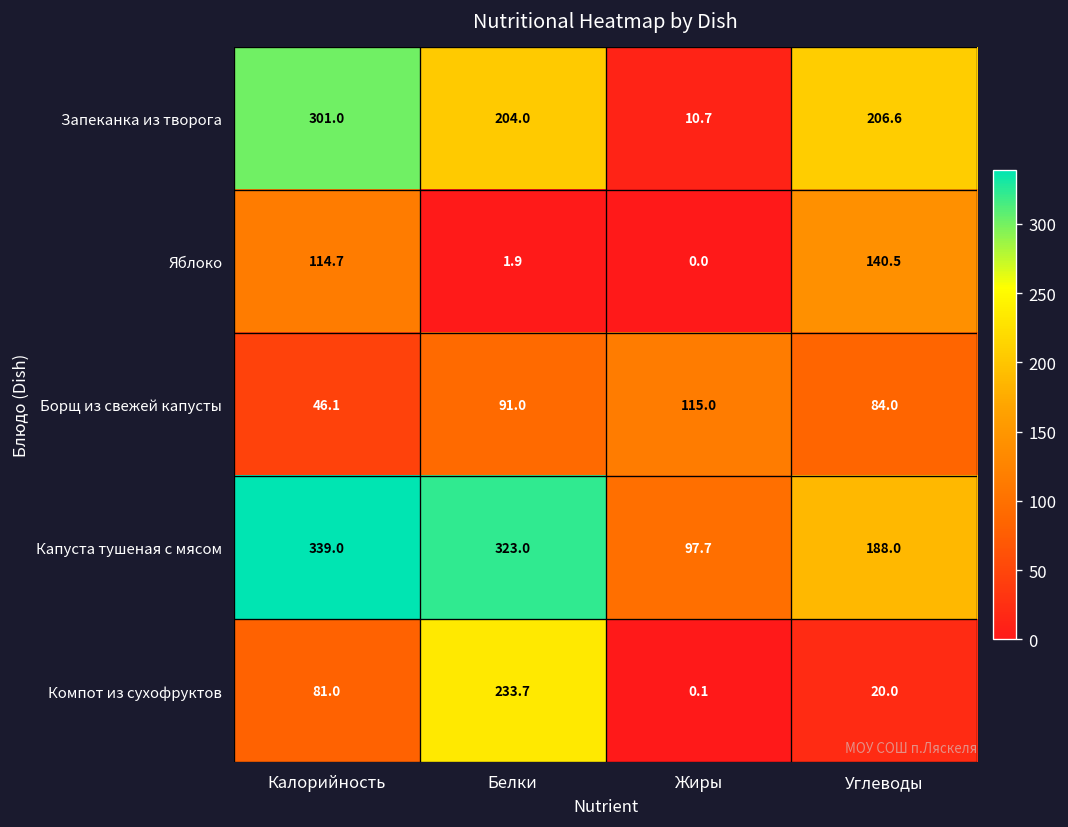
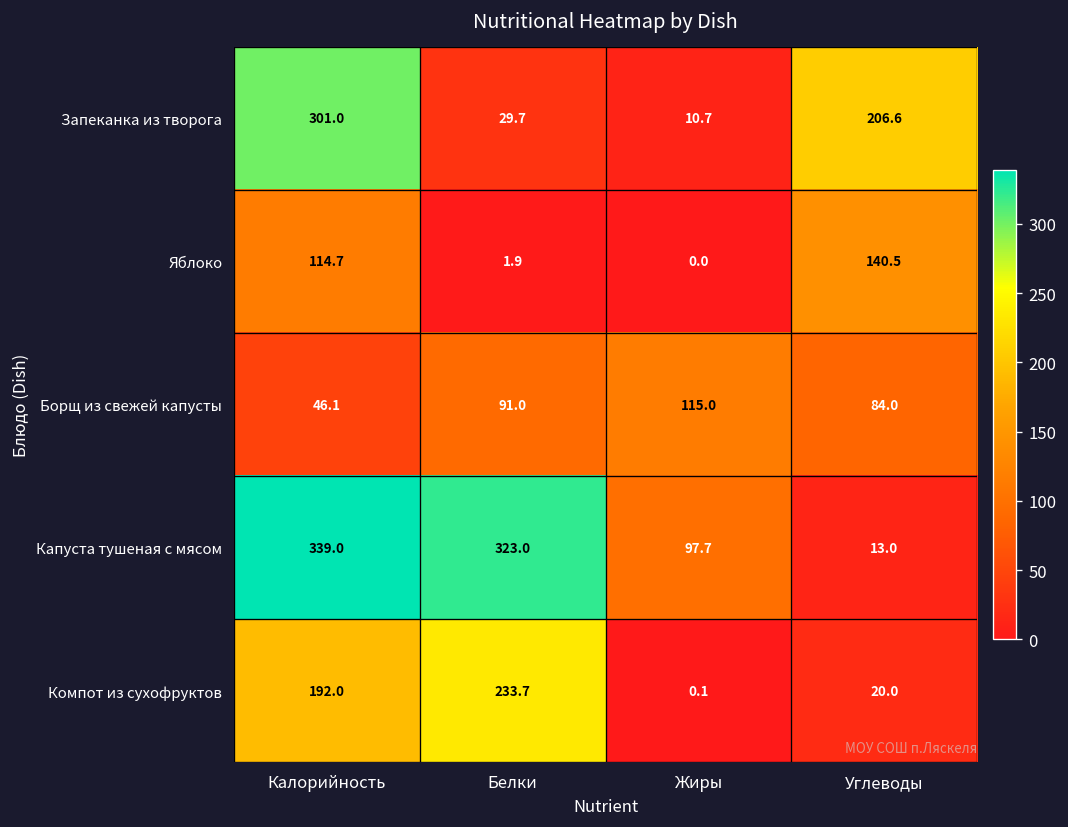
  {
    "Запеканка из творога": {
      "Калорийность": 301.0,
-     "Белки": 204.0,
+     "Белки": 29.7,
      "Жиры": 10.7,
      "Углеводы": 206.6
    },
    "Яблоко": {
      "Калорийность": 114.7,
      "Белки": 1.9,
      "Жиры": 0.0,
      "Углеводы": 140.5
    },
    "Борщ из свежей капусты": {
      "Калорийность": 46.1,
      "Белки": 91.0,
      "Жиры": 115.0,
      "Углеводы": 84.0
    },
    "Капуста тушеная с мясом": {
      "Калорийность": 339.0,
      "Белки": 323.0,
      "Жиры": 97.7,
-     "Углеводы": 188.0
+     "Углеводы": 13.0
    },
    "Компот из сухофруктов": {
-     "Калорийность": 81.0,
+     "Калорийность": 192.0,
      "Белки": 233.7,
      "Жиры": 0.1
    }
  }
